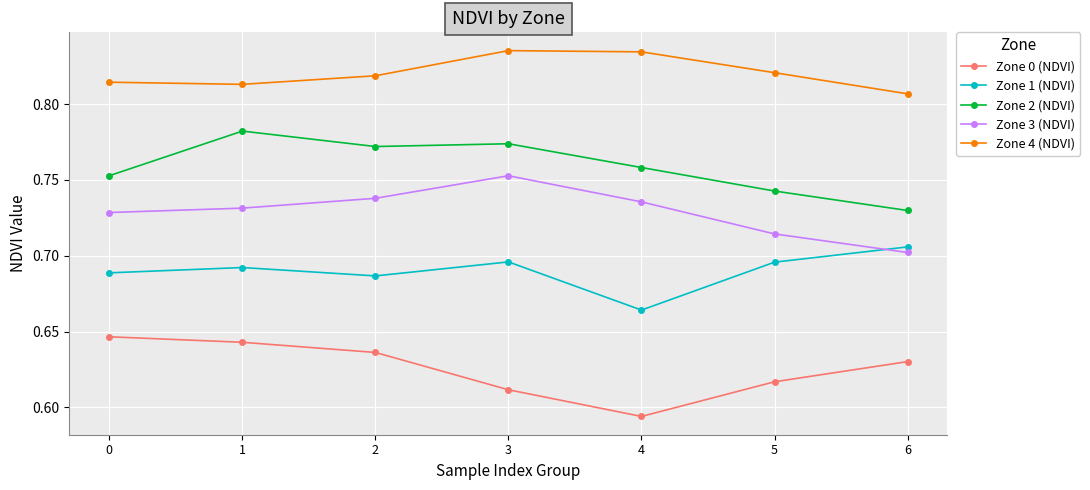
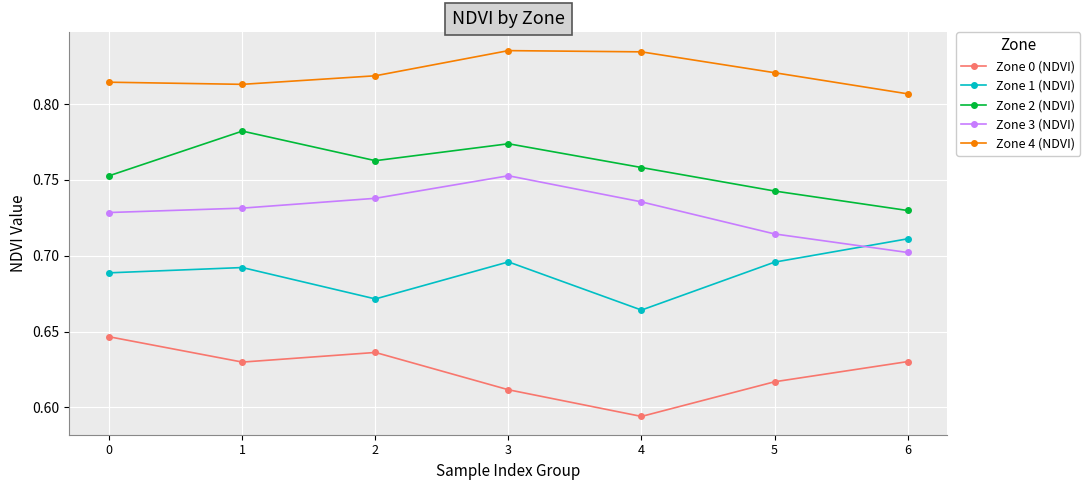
  {
    "Zone 0 (NDVI)": {
      "0": 0.647,
-     "1": 0.643,
+     "1": 0.630,
      "2": 0.636,
      "3": 0.612,
      "4": 0.594,
      "5": 0.617,
      "6": 0.630
    },
    "Zone 1 (NDVI)": {
      "0": 0.689,
      "1": 0.692,
-     "2": 0.687,
+     "2": 0.672,
      "3": 0.696,
      "4": 0.664,
      "5": 0.696,
-     "6": 0.706
+     "6": 0.711
    },
    "Zone 2 (NDVI)": {
      "0": 0.753,
      "1": 0.782,
-     "2": 0.772,
+     "2": 0.763,
      "3": 0.774,
      "4": 0.758,
      "5": 0.743,
      "6": 0.730
    },
    "Zone 3 (NDVI)": {
      "0": 0.729,
      "1": 0.731,
      "2": 0.738,
      "3": 0.753,
      "4": 0.736,
      "5": 0.714,
      "6": 0.702
    },
    "Zone 4 (NDVI)": {
      "0": 0.814,
      "1": 0.813,
      "2": 0.819,
      "3": 0.835,
      "4": 0.834,
      "5": 0.821,
      "6": 0.807
    }
  }
